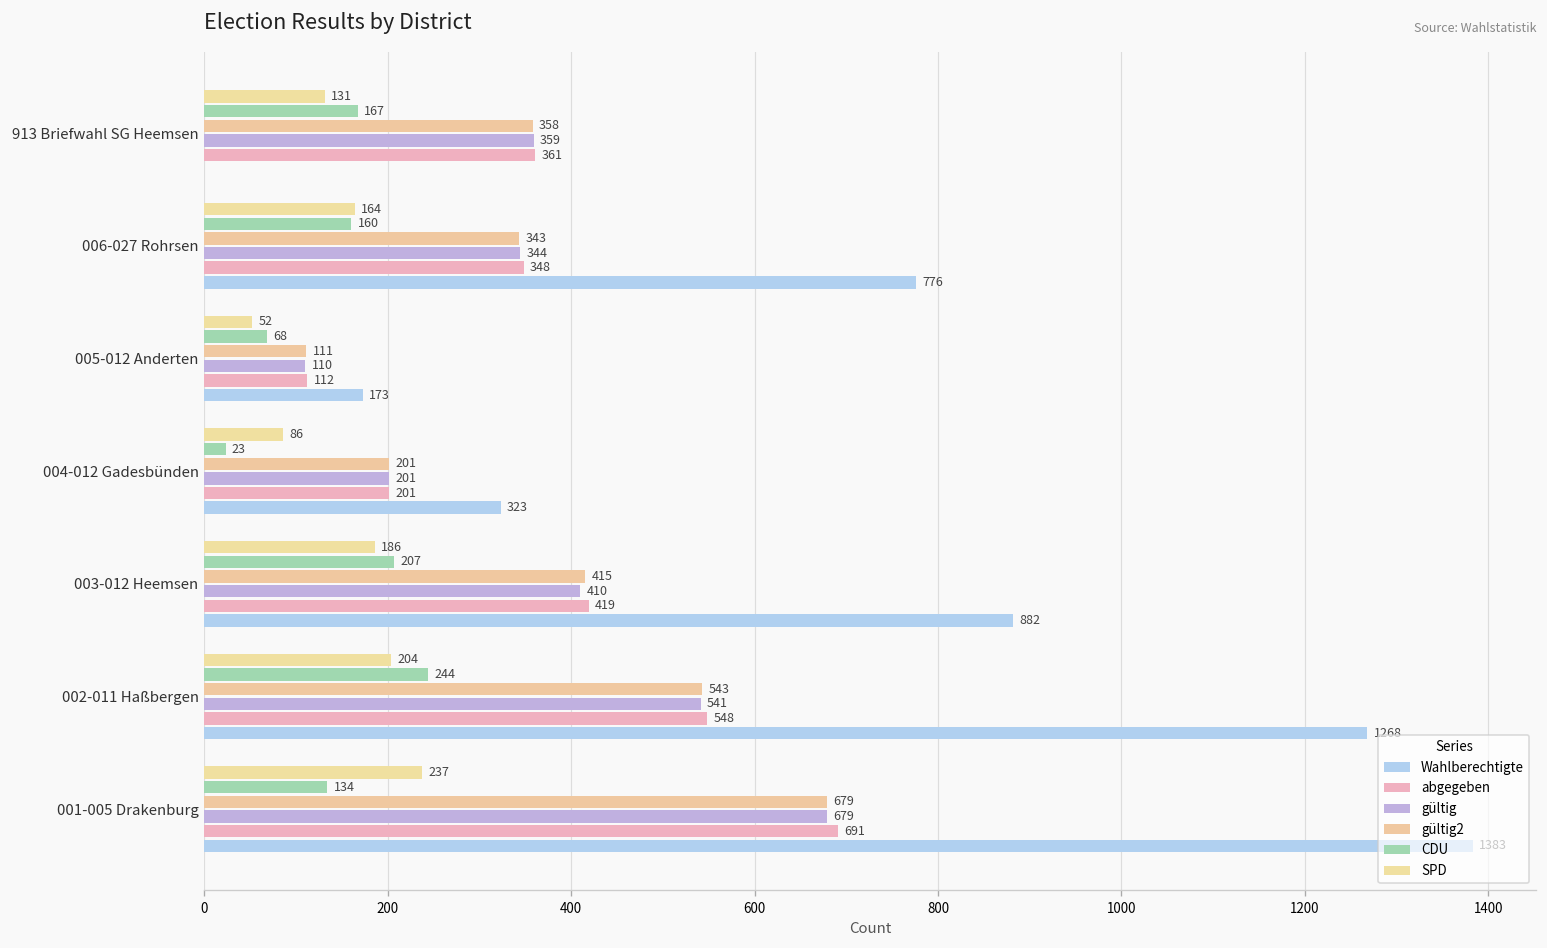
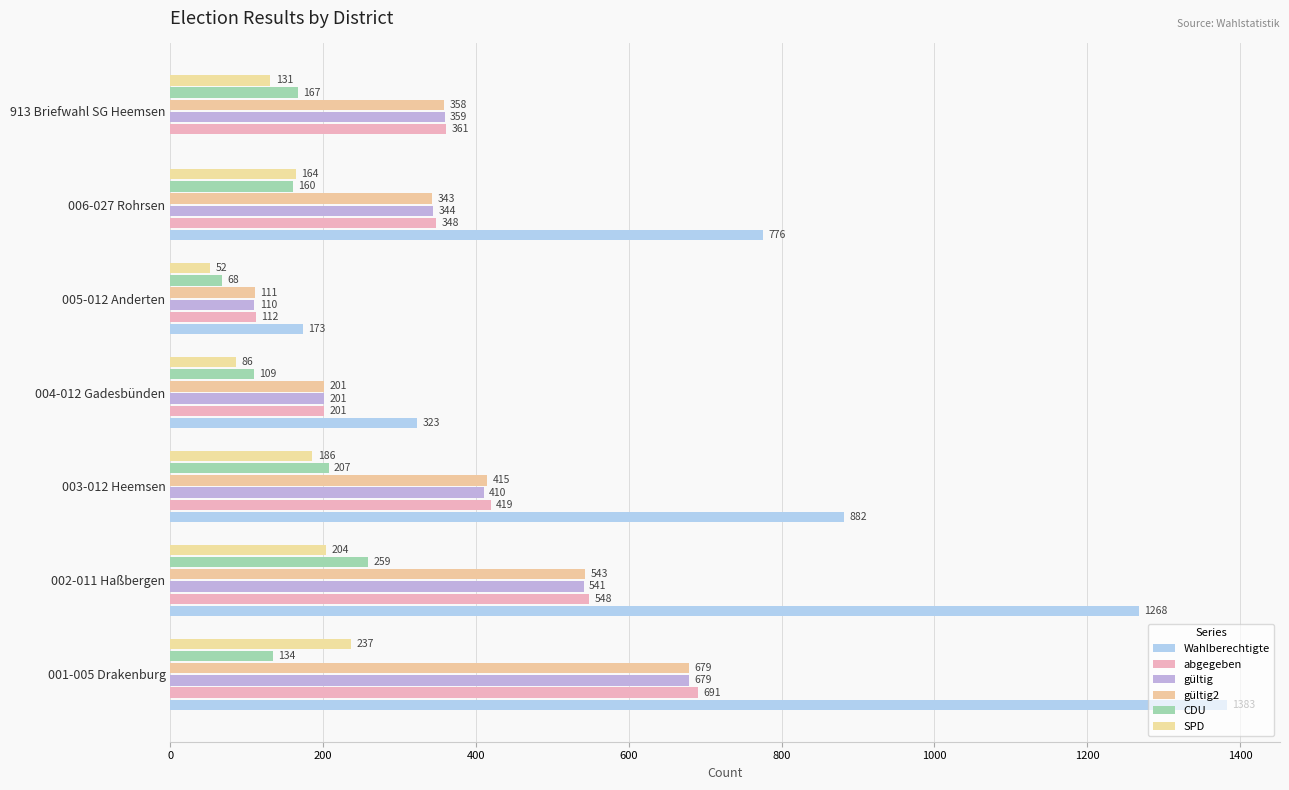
  {
    "CDU": {
      "913 Briefwahl SG Heemsen": 167,
      "006-027 Rohrsen": 160,
      "005-012 Anderten": 68,
-     "004-012 Gadesbünden": 23,
+     "004-012 Gadesbünden": 109,
      "003-012 Heemsen": 207,
-     "002-011 Haßbergen": 244,
+     "002-011 Haßbergen": 259,
      "001-005 Drakenburg": 134
    }
  }
